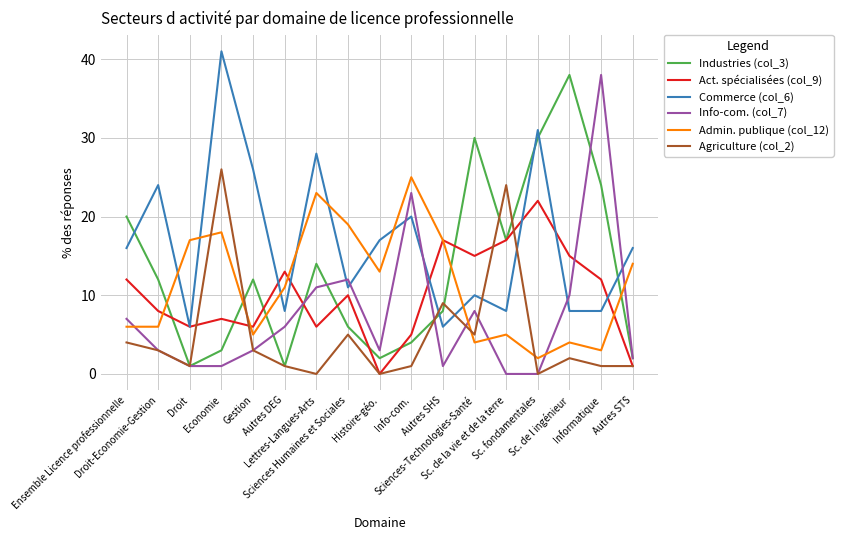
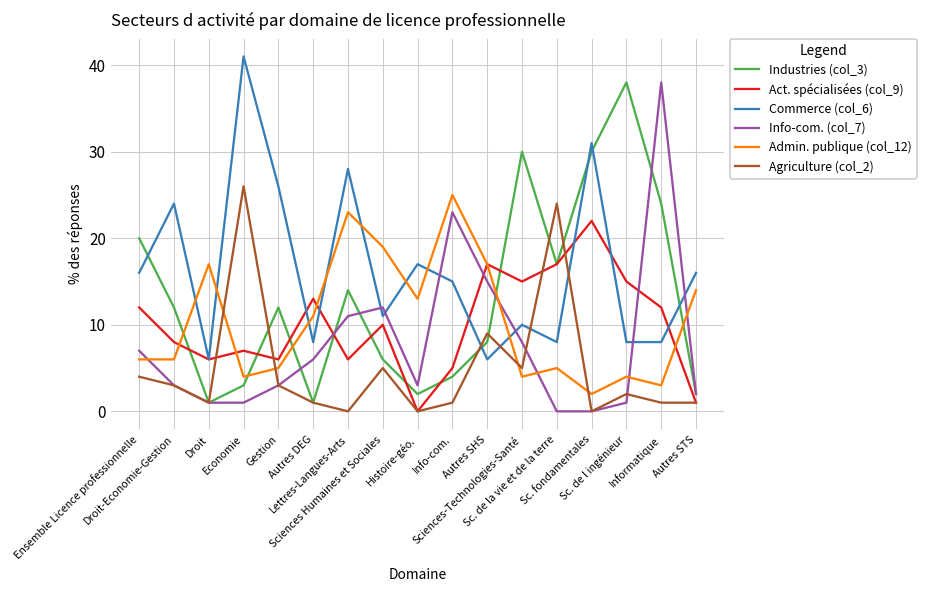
  {
    "Industries (col_3)": {
      "Ensemble Licence professionnelle": 20,
      "Droit-Economie-Gestion": 12,
      "Economie": 3,
      "Gestion": 12,
      "Lettres-Langues-Arts": 14,
      "Sciences Humaines et Sociales": 6,
      "Histoire-géo.": 2,
      "Info-com.": 4,
      "Autres SHS": 8,
      "Sciences-Technologies-Santé": 30,
      "Sc. fondamentales": 30,
      "Sc. de l ingénieur": 38,
      "Informatique": 24
    },
    "Act. spécialisées (col_9)": {
      "Ensemble Licence professionnelle": 12,
      "Droit-Economie-Gestion": 8,
      "Economie": 7,
      "Gestion": 6,
      "Autres DEG": 13,
      "Lettres-Langues-Arts": 6,
      "Sciences Humaines et Sociales": 10,
      "Info-com.": 5,
      "Sciences-Technologies-Santé": 15,
      "Sc. fondamentales": 22,
      "Sc. de l ingénieur": 15,
      "Informatique": 12
    },
    "Commerce (col_6)": {
      "Ensemble Licence professionnelle": 16,
      "Droit-Economie-Gestion": 24,
      "Economie": 41,
      "Gestion": 26,
      "Autres DEG": 8,
      "Lettres-Langues-Arts": 28,
      "Sciences Humaines et Sociales": 11,
      "Histoire-géo.": 17,
-     "Info-com.": 20,
+     "Info-com.": 15,
      "Autres SHS": 6,
      "Sciences-Technologies-Santé": 10,
      "Sc. de la vie et de la terre": 8,
      "Sc. fondamentales": 31,
      "Sc. de l ingénieur": 8,
      "Informatique": 8,
      "Autres STS": 16
    },
    "Info-com. (col_7)": {
      "Ensemble Licence professionnelle": 7,
      "Economie": 1,
      "Autres DEG": 6,
      "Lettres-Langues-Arts": 11,
      "Sciences Humaines et Sociales": 12,
      "Histoire-géo.": 3,
      "Info-com.": 23,
-     "Autres SHS": 1,
+     "Autres SHS": 15,
      "Sciences-Technologies-Santé": 8,
      "Sc. de la vie et de la terre": 0,
-     "Sc. de l ingénieur": 10,
+     "Sc. de l ingénieur": 1,
      "Informatique": 38
    },
    "Admin. publique (col_12)": {
      "Ensemble Licence professionnelle": 6,
      "Droit-Economie-Gestion": 6,
      "Droit": 17,
-     "Economie": 18,
+     "Economie": 4,
      "Gestion": 5,
      "Autres DEG": 11,
      "Lettres-Langues-Arts": 23,
      "Sciences Humaines et Sociales": 19,
      "Histoire-géo.": 13,
      "Info-com.": 25,
      "Sciences-Technologies-Santé": 4,
      "Sc. de la vie et de la terre": 5,
      "Sc. fondamentales": 2,
      "Sc. de l ingénieur": 4,
      "Informatique": 3,
      "Autres STS": 14
    },
    "Agriculture (col_2)": {
      "Ensemble Licence professionnelle": 4,
      "Economie": 26,
      "Lettres-Langues-Arts": 0,
      "Sciences Humaines et Sociales": 5,
      "Info-com.": 1,
      "Autres SHS": 9,
      "Sciences-Technologies-Santé": 5,
      "Sc. de la vie et de la terre": 24,
      "Sc. de l ingénieur": 2,
      "Informatique": 1
    }
  }
